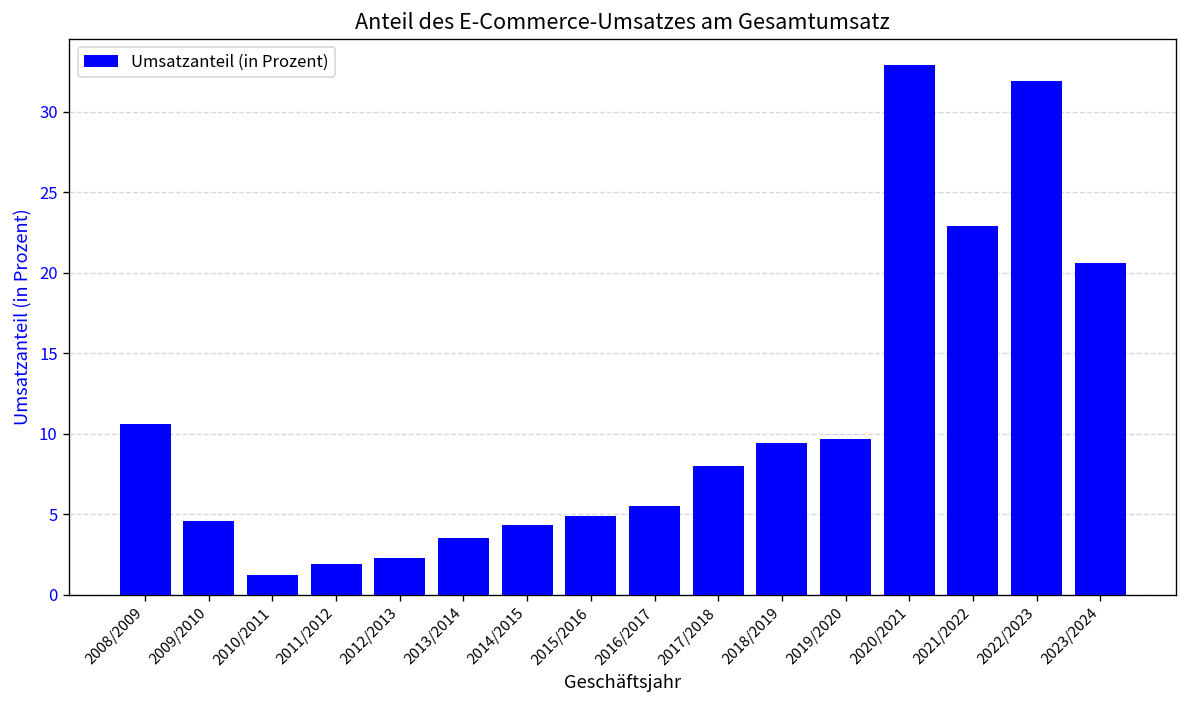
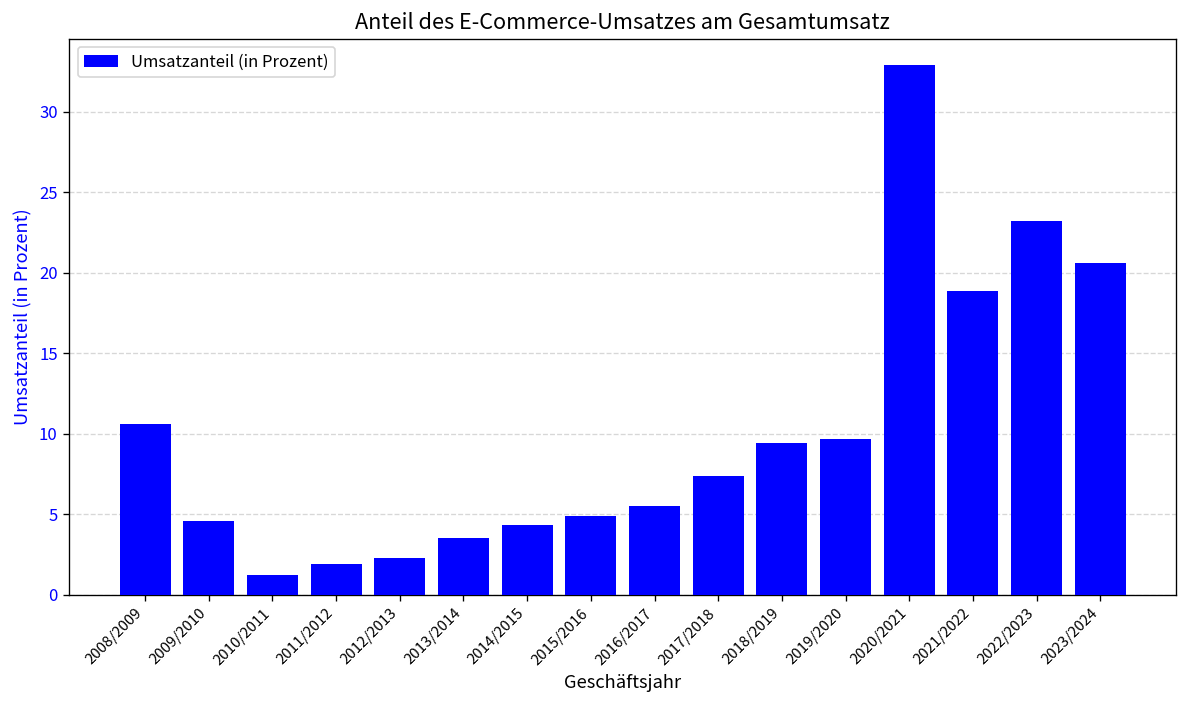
  {
    "2008/2009": 10.6,
    "2009/2010": 4.6,
    "2010/2011": 1.2,
    "2011/2012": 1.9,
    "2012/2013": 2.3,
    "2013/2014": 3.5,
    "2014/2015": 4.3,
    "2015/2016": 4.9,
    "2016/2017": 5.5,
-   "2017/2018": 8.0,
+   "2017/2018": 7.4,
    "2018/2019": 9.4,
    "2019/2020": 9.7,
    "2020/2021": 32.9,
-   "2021/2022": 22.9,
-   "2022/2023": 31.9,
+   "2021/2022": 18.9,
+   "2022/2023": 23.2,
    "2023/2024": 20.6
  }
